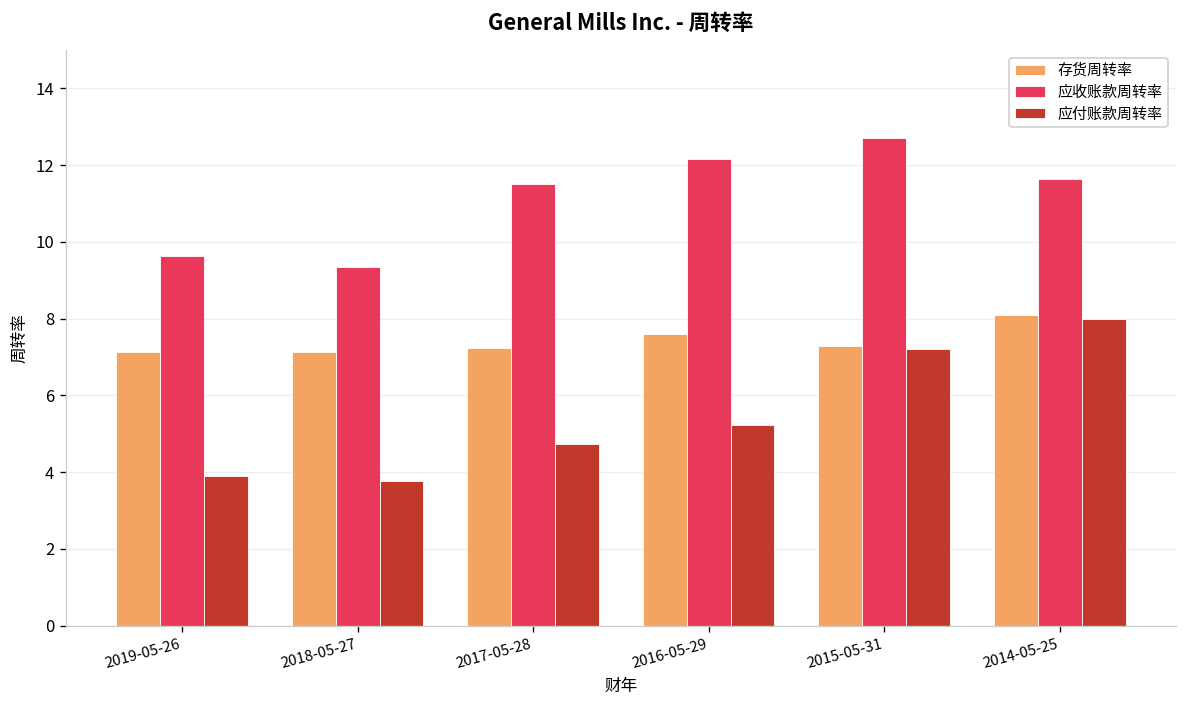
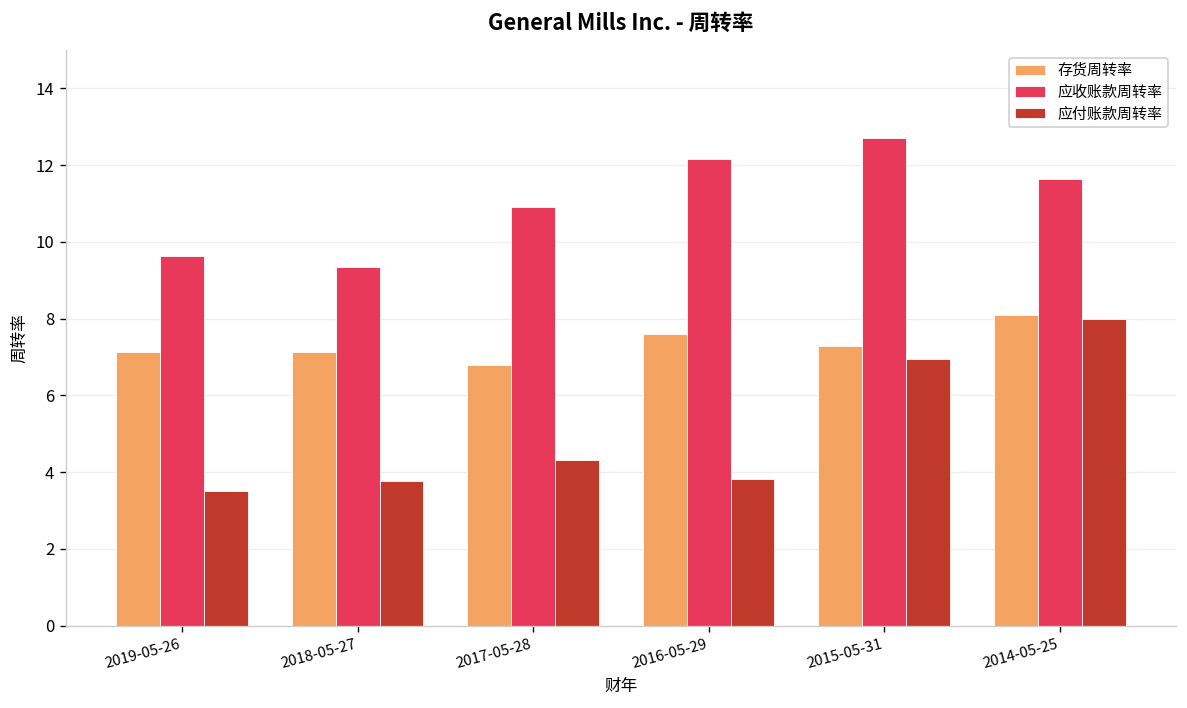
  {
    "存货周转率": {
      "2019-05-26": 7.1,
      "2018-05-27": 7.1,
-     "2017-05-28": 7.2,
+     "2017-05-28": 6.8,
      "2016-05-29": 7.6,
      "2015-05-31": 7.3,
      "2014-05-25": 8.1
    },
    "应收账款周转率": {
      "2019-05-26": 9.6,
      "2018-05-27": 9.4,
-     "2017-05-28": 11.5,
+     "2017-05-28": 10.9,
      "2016-05-29": 12.2,
      "2015-05-31": 12.7,
      "2014-05-25": 11.7
    },
    "应付账款周转率": {
-     "2019-05-26": 3.9,
+     "2019-05-26": 3.5,
      "2018-05-27": 3.8,
-     "2017-05-28": 4.7,
-     "2016-05-29": 5.2,
-     "2015-05-31": 7.2,
+     "2017-05-28": 4.3,
+     "2016-05-29": 3.8,
+     "2015-05-31": 6.9,
      "2014-05-25": 8.0
    }
  }
